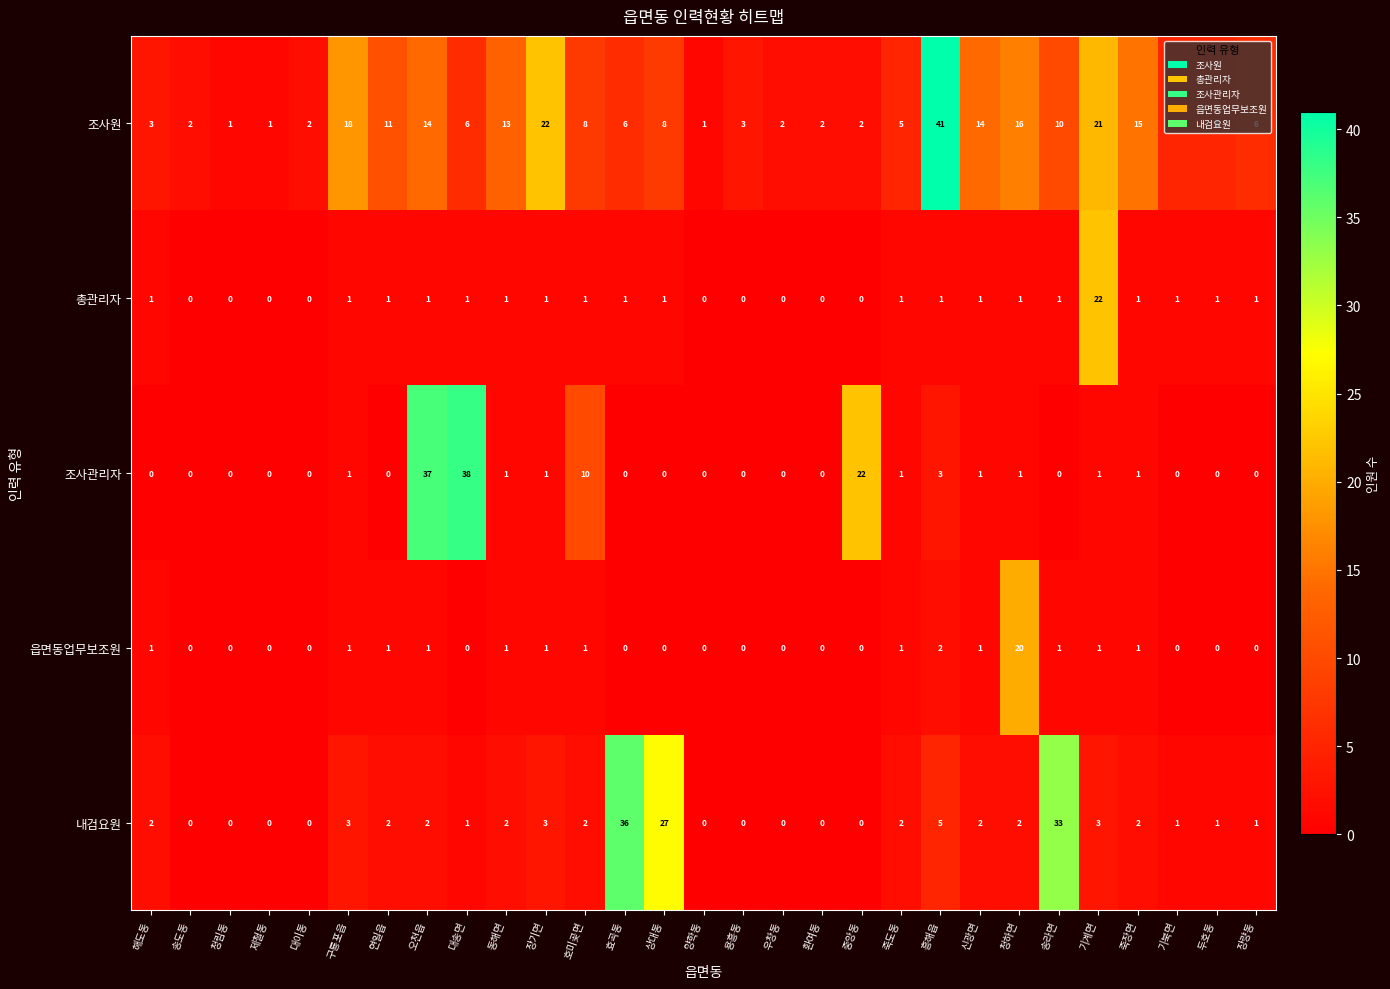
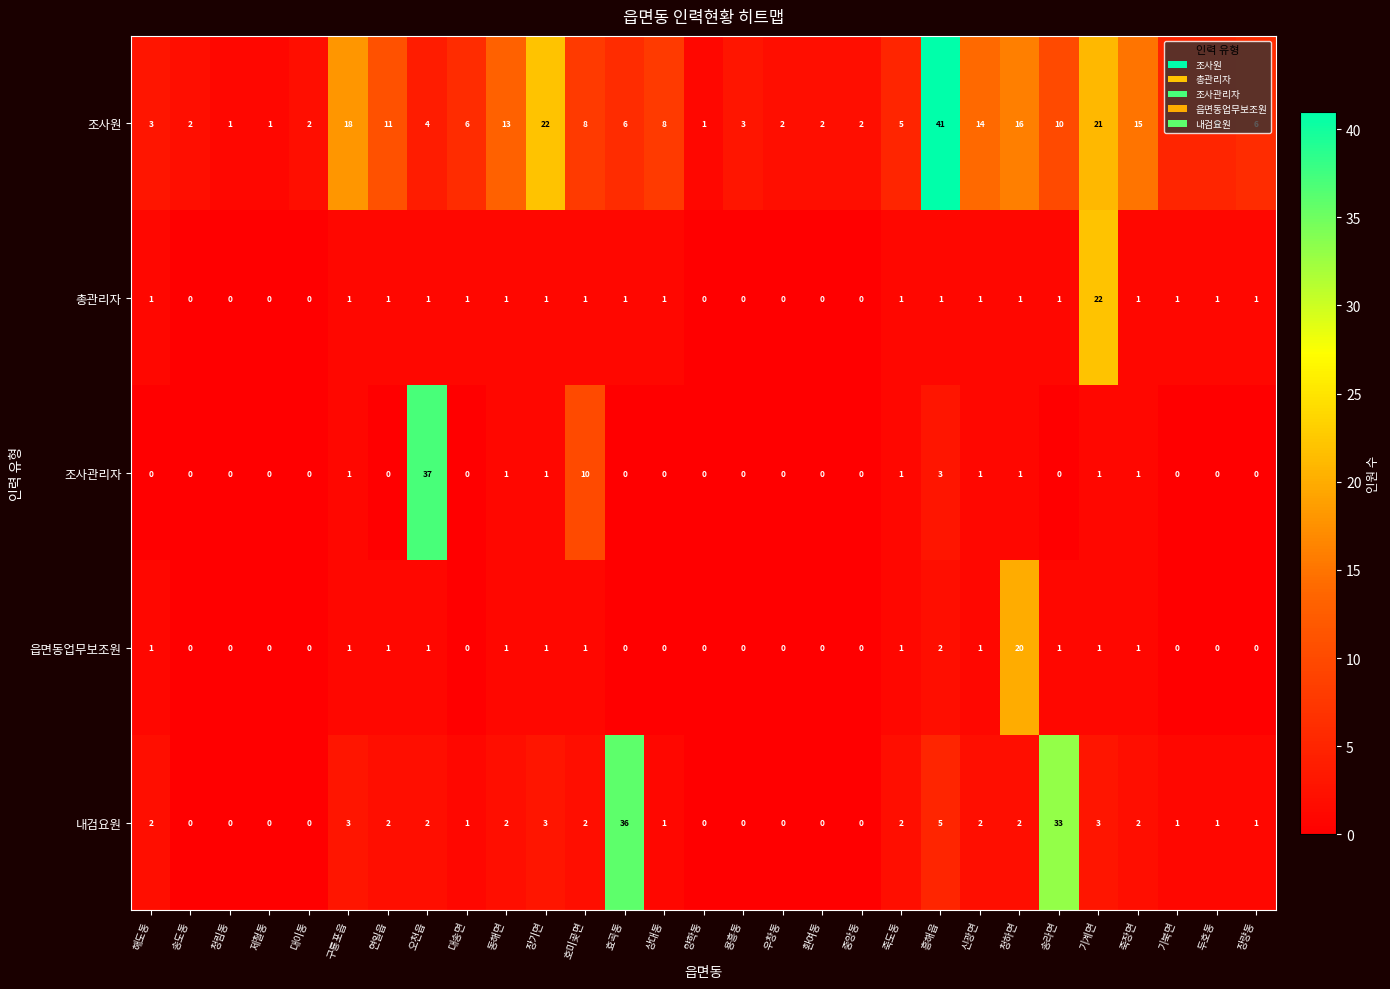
  {
    "조사원": {
      "해도동": 3,
      "송도동": 2,
      "청림동": 1,
      "제철동": 1,
      "대이동": 2,
      "구룡포읍": 18,
      "연일읍": 11,
-     "오천읍": 14,
+     "오천읍": 4,
      "대송면": 6,
      "동해면": 13,
      "장기면": 22,
      "호미곶면": 8,
      "효곡동": 6,
      "상대동": 8,
      "양학동": 1,
      "용흥동": 3,
      "우창동": 2,
      "환여동": 2,
      "중앙동": 2,
      "죽도동": 5,
      "흥해읍": 41,
      "신광면": 14,
      "청하면": 16,
      "송라면": 10,
      "기계면": 21,
      "죽장면": 15
    },
    "총관리자": {
      "해도동": 1,
      "송도동": 0,
      "청림동": 0,
      "제철동": 0,
      "대이동": 0,
      "구룡포읍": 1,
      "연일읍": 1,
      "오천읍": 1,
      "대송면": 1,
      "동해면": 1,
      "장기면": 1,
      "호미곶면": 1,
      "효곡동": 1,
      "상대동": 1,
      "양학동": 0,
      "용흥동": 0,
      "우창동": 0,
      "환여동": 0,
      "중앙동": 0,
      "죽도동": 1,
      "흥해읍": 1,
      "신광면": 1,
      "청하면": 1,
      "송라면": 1,
      "기계면": 22,
      "죽장면": 1,
      "기북면": 1,
      "두호동": 1,
      "장량동": 1
    },
    "조사관리자": {
      "해도동": 0,
      "송도동": 0,
      "청림동": 0,
      "제철동": 0,
      "대이동": 0,
      "구룡포읍": 1,
      "연일읍": 0,
      "오천읍": 37,
-     "대송면": 38,
+     "대송면": 0,
      "동해면": 1,
      "장기면": 1,
      "호미곶면": 10,
      "효곡동": 0,
      "상대동": 0,
      "양학동": 0,
      "용흥동": 0,
      "우창동": 0,
      "환여동": 0,
-     "중앙동": 22,
+     "중앙동": 0,
      "죽도동": 1,
      "흥해읍": 3,
      "신광면": 1,
      "청하면": 1,
      "송라면": 0,
      "기계면": 1,
      "죽장면": 1,
      "기북면": 0,
      "두호동": 0,
      "장량동": 0
    },
    "읍면동업무보조원": {
      "해도동": 1,
      "송도동": 0,
      "청림동": 0,
      "제철동": 0,
      "대이동": 0,
      "구룡포읍": 1,
      "연일읍": 1,
      "오천읍": 1,
      "대송면": 0,
      "동해면": 1,
      "장기면": 1,
      "호미곶면": 1,
      "효곡동": 0,
      "상대동": 0,
      "양학동": 0,
      "용흥동": 0,
      "우창동": 0,
      "환여동": 0,
      "중앙동": 0,
      "죽도동": 1,
      "흥해읍": 2,
      "신광면": 1,
      "청하면": 20,
      "송라면": 1,
      "기계면": 1,
      "죽장면": 1,
      "기북면": 0,
      "두호동": 0,
      "장량동": 0
    },
    "내검요원": {
      "해도동": 2,
      "송도동": 0,
      "청림동": 0,
      "제철동": 0,
      "대이동": 0,
      "구룡포읍": 3,
      "연일읍": 2,
      "오천읍": 2,
      "대송면": 1,
      "동해면": 2,
      "장기면": 3,
      "호미곶면": 2,
      "효곡동": 36,
-     "상대동": 27,
+     "상대동": 1,
      "양학동": 0,
      "용흥동": 0,
      "우창동": 0,
      "환여동": 0,
      "중앙동": 0,
      "죽도동": 2,
      "흥해읍": 5,
      "신광면": 2,
      "청하면": 2,
      "송라면": 33,
      "기계면": 3,
      "죽장면": 2,
      "기북면": 1,
      "두호동": 1,
      "장량동": 1
    }
  }
